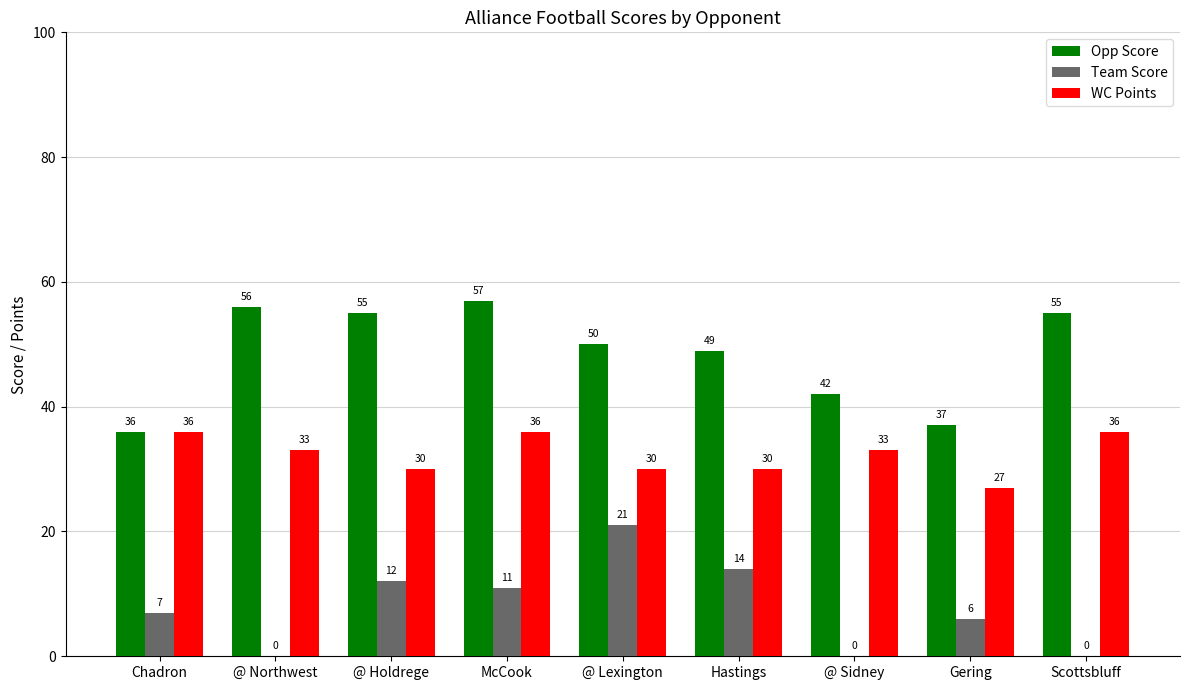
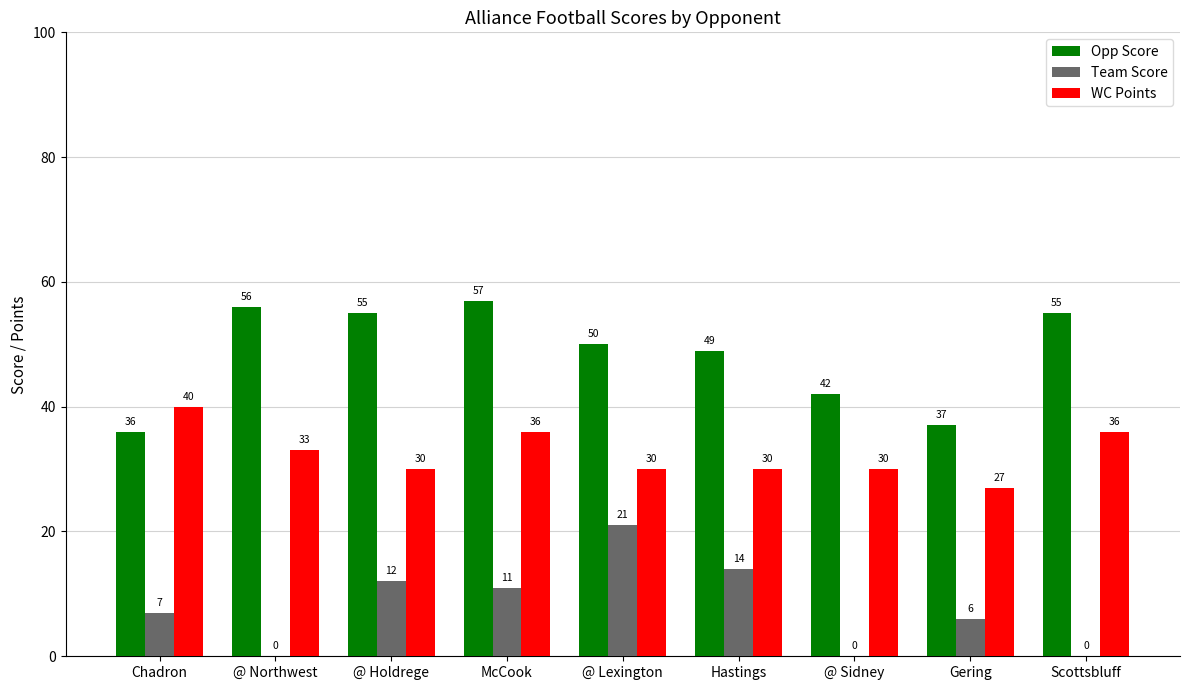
  {
    "Opp Score": {
      "Chadron": 36,
      "@ Northwest": 56,
      "@ Holdrege": 55,
      "McCook": 57,
      "@ Lexington": 50,
      "Hastings": 49,
      "@ Sidney": 42,
      "Gering": 37,
      "Scottsbluff": 55
    },
    "Team Score": {
      "Chadron": 7,
      "@ Northwest": 0,
      "@ Holdrege": 12,
      "McCook": 11,
      "@ Lexington": 21,
      "Hastings": 14,
      "@ Sidney": 0,
      "Gering": 6,
      "Scottsbluff": 0
    },
    "WC Points": {
-     "Chadron": 36,
+     "Chadron": 40,
      "@ Northwest": 33,
      "@ Holdrege": 30,
      "McCook": 36,
      "@ Lexington": 30,
      "Hastings": 30,
-     "@ Sidney": 33,
+     "@ Sidney": 30,
      "Gering": 27,
      "Scottsbluff": 36
    }
  }
